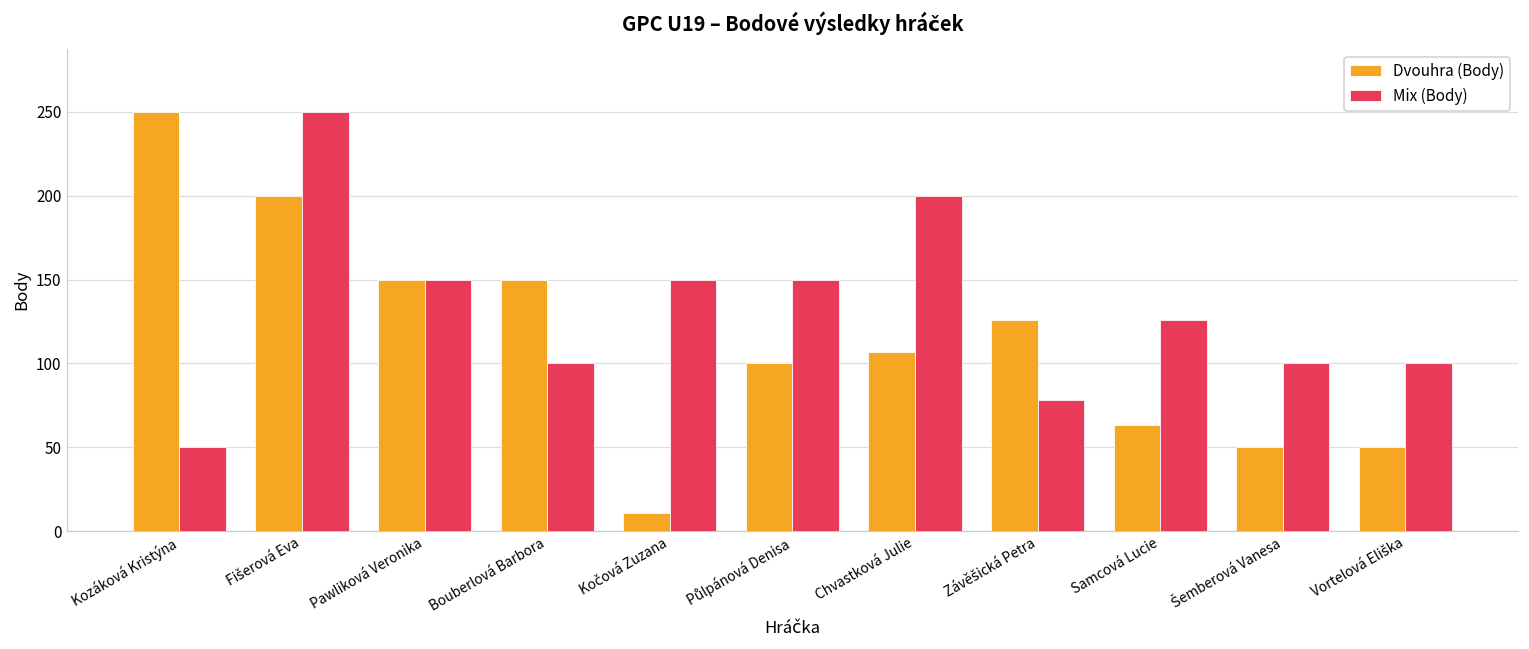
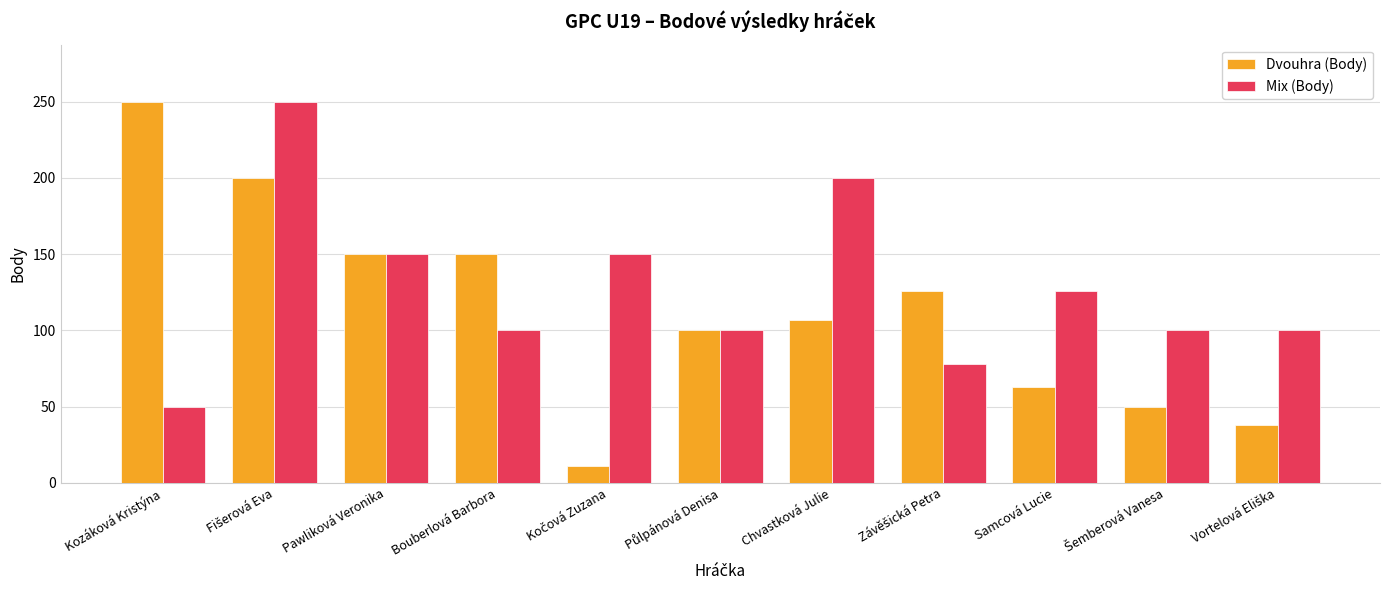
  {
    "Dvouhra (Body)": {
      "Kozáková Kristýna": 250,
      "Fišerová Eva": 200,
      "Pawliková Veronika": 150,
      "Bouberlová Barbora": 150,
      "Kočová Zuzana": 11,
      "Půlpánová Denisa": 100,
      "Chvastková Julie": 107,
      "Závěšická Petra": 126,
      "Samcová Lucie": 63,
      "Šemberová Vanesa": 50,
-     "Vortelová Eliška": 50
+     "Vortelová Eliška": 38
    },
    "Mix (Body)": {
      "Kozáková Kristýna": 50,
      "Fišerová Eva": 250,
      "Pawliková Veronika": 150,
      "Bouberlová Barbora": 100,
      "Kočová Zuzana": 150,
-     "Půlpánová Denisa": 150,
+     "Půlpánová Denisa": 100,
      "Chvastková Julie": 200,
      "Závěšická Petra": 78,
      "Samcová Lucie": 126,
      "Šemberová Vanesa": 100,
      "Vortelová Eliška": 100
    }
  }
